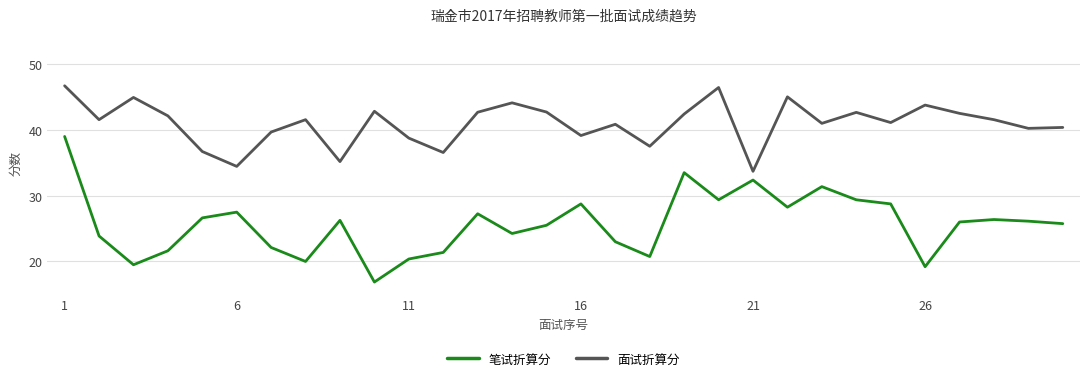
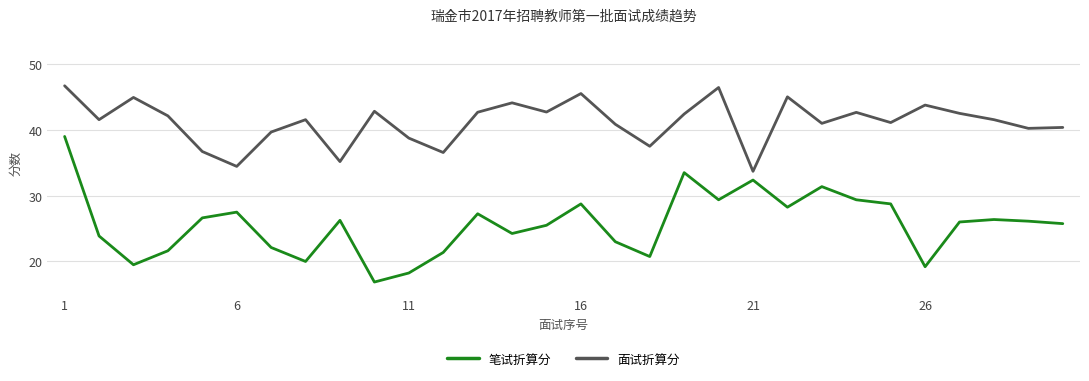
  {
    "笔试折算分": {
      "1": 39,
      "6": 28,
-     "11": 20,
+     "11": 18,
      "16": 29,
      "21": 32,
      "26": 19
    },
    "面试折算分": {
      "1": 47,
      "6": 34,
      "11": 39,
-     "16": 39,
+     "16": 46,
      "21": 34,
      "26": 44
    }
  }
